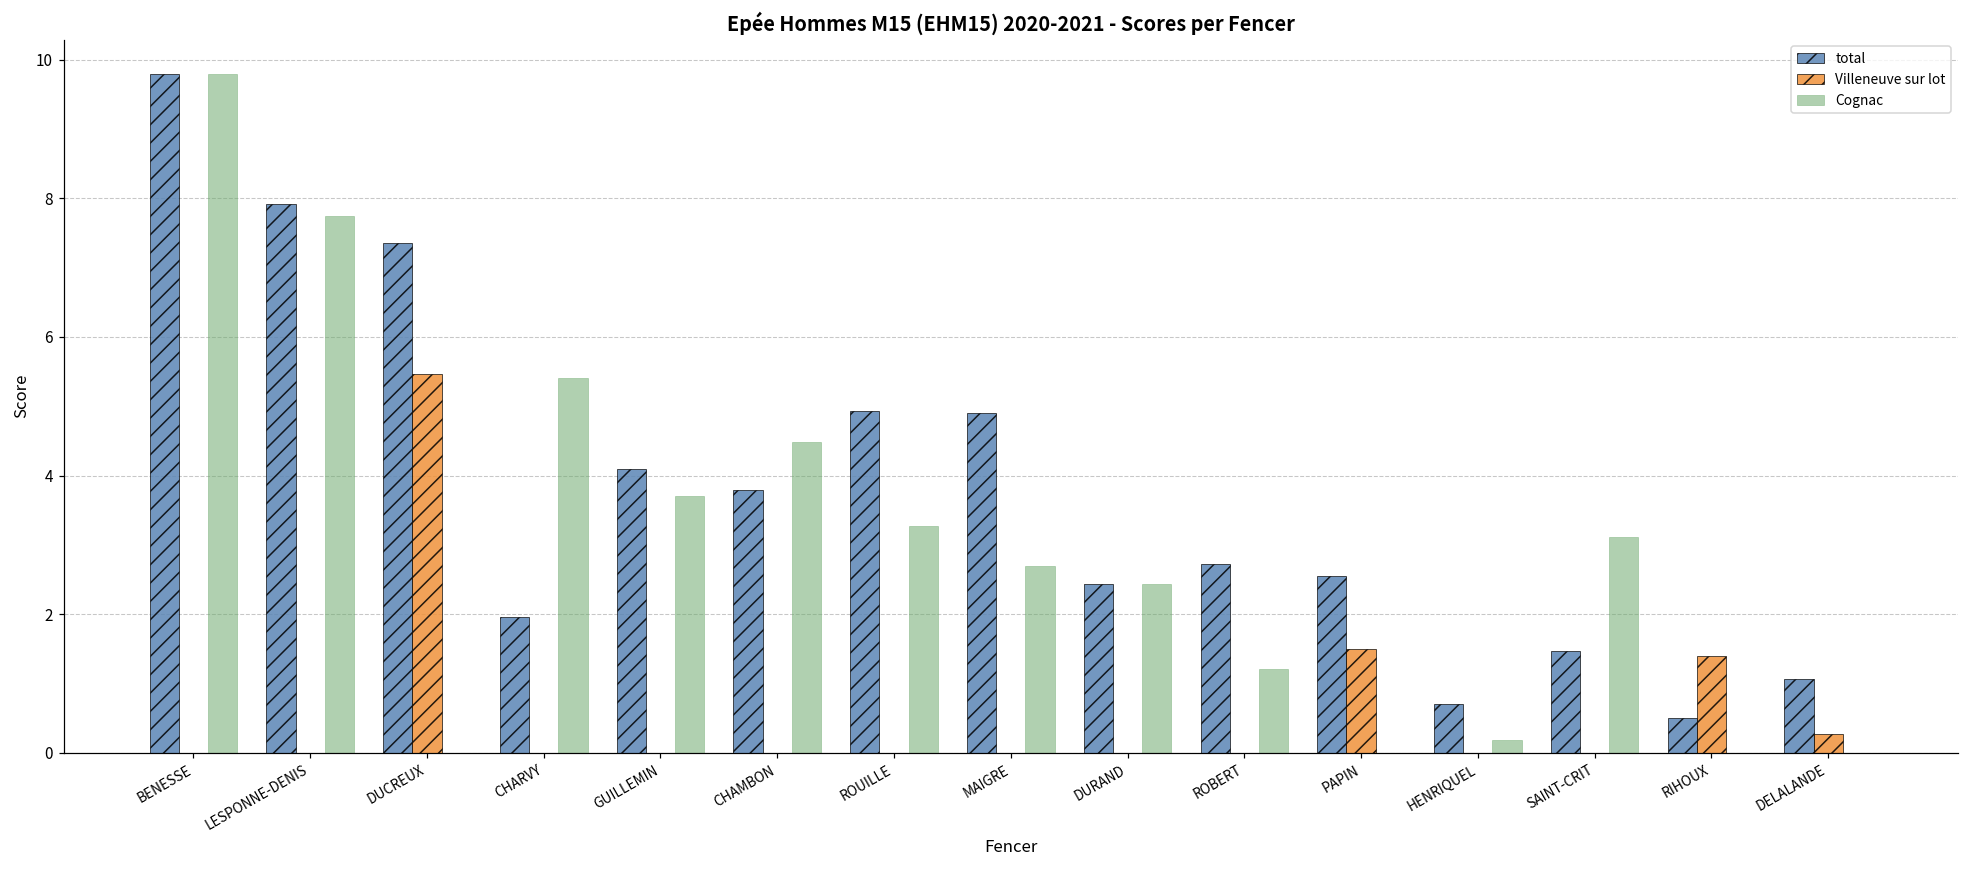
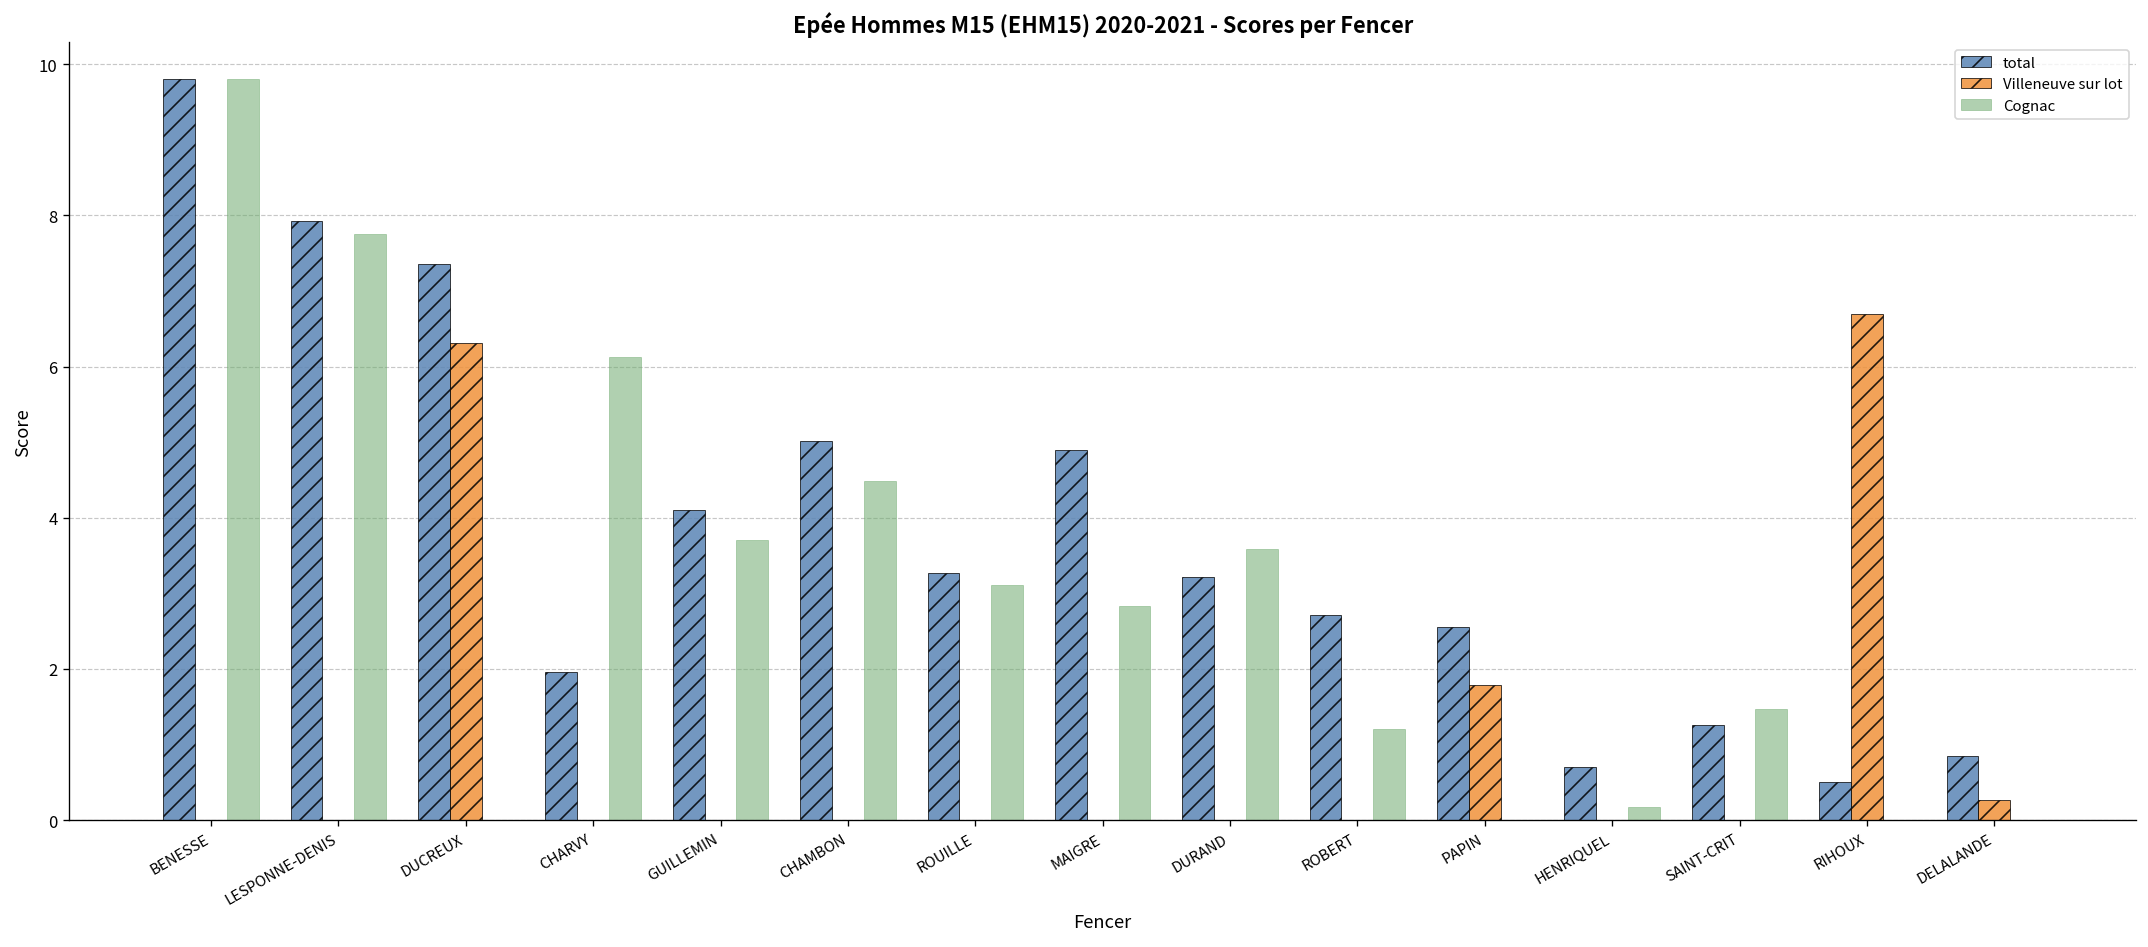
  {
    "total": {
      "BENESSE": 9.8,
      "LESPONNE-DENIS": 7.9,
      "DUCREUX": 7.4,
      "CHARVY": 2.0,
      "GUILLEMIN": 4.1,
-     "CHAMBON": 3.8,
-     "ROUILLE": 4.9,
+     "CHAMBON": 5.0,
+     "ROUILLE": 3.3,
      "MAIGRE": 4.9,
-     "DURAND": 2.4,
+     "DURAND": 3.2,
      "ROBERT": 2.7,
      "PAPIN": 2.6,
      "HENRIQUEL": 0.7,
-     "SAINT-CRIT": 1.5,
+     "SAINT-CRIT": 1.3,
      "RIHOUX": 0.5,
-     "DELALANDE": 1.1
+     "DELALANDE": 0.9
    },
    "Villeneuve sur lot": {
      "BENESSE": 0.0,
      "LESPONNE-DENIS": 0.0,
-     "DUCREUX": 5.5,
+     "DUCREUX": 6.3,
      "CHARVY": 0.0,
      "GUILLEMIN": 0.0,
      "CHAMBON": 0.0,
      "ROUILLE": 0.0,
      "MAIGRE": 0.0,
      "DURAND": 0.0,
      "ROBERT": 0.0,
-     "PAPIN": 1.5,
+     "PAPIN": 1.8,
      "HENRIQUEL": 0.0,
      "SAINT-CRIT": 0.0,
-     "RIHOUX": 1.4,
+     "RIHOUX": 6.7,
      "DELALANDE": 0.3
    },
    "Cognac": {
      "BENESSE": 9.8,
      "LESPONNE-DENIS": 7.8,
      "DUCREUX": 0.0,
-     "CHARVY": 5.4,
+     "CHARVY": 6.1,
      "GUILLEMIN": 3.7,
      "CHAMBON": 4.5,
-     "ROUILLE": 3.3,
-     "MAIGRE": 2.7,
-     "DURAND": 2.4,
+     "ROUILLE": 3.1,
+     "MAIGRE": 2.8,
+     "DURAND": 3.6,
      "ROBERT": 1.2,
      "PAPIN": 0.0,
      "HENRIQUEL": 0.2,
-     "SAINT-CRIT": 3.1,
+     "SAINT-CRIT": 1.5,
      "RIHOUX": 0.0,
      "DELALANDE": 0.0
    }
  }
